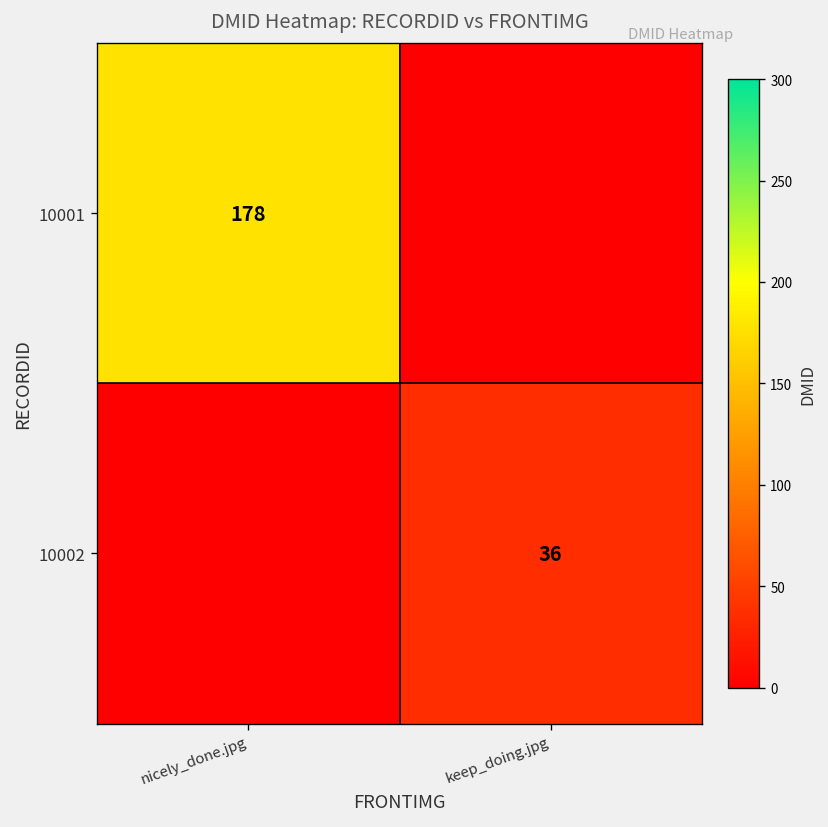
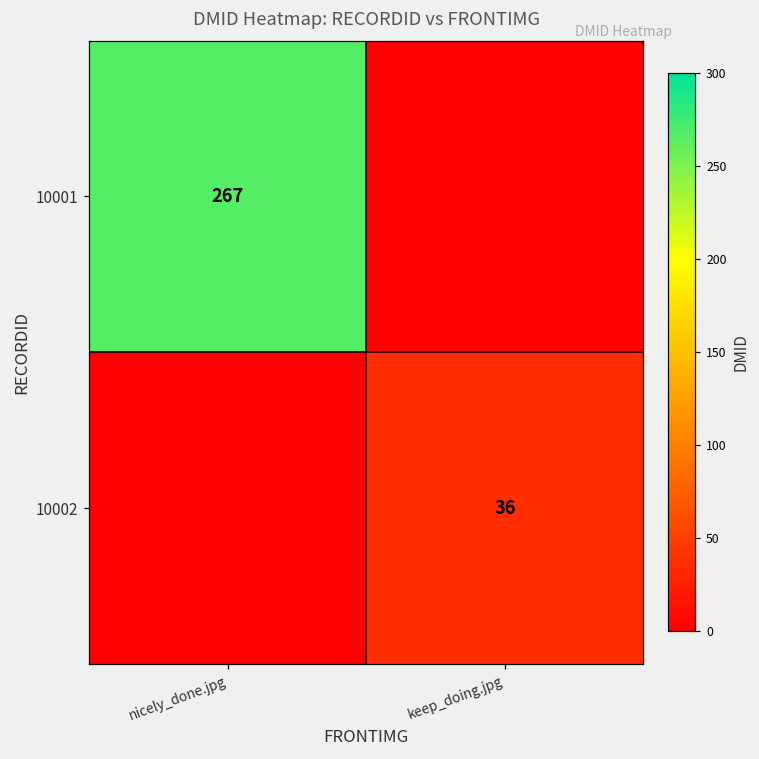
  {
    "10001": {
-     "nicely_done.jpg": 178
+     "nicely_done.jpg": 267
    },
    "10002": {
      "keep_doing.jpg": 36
    }
  }
